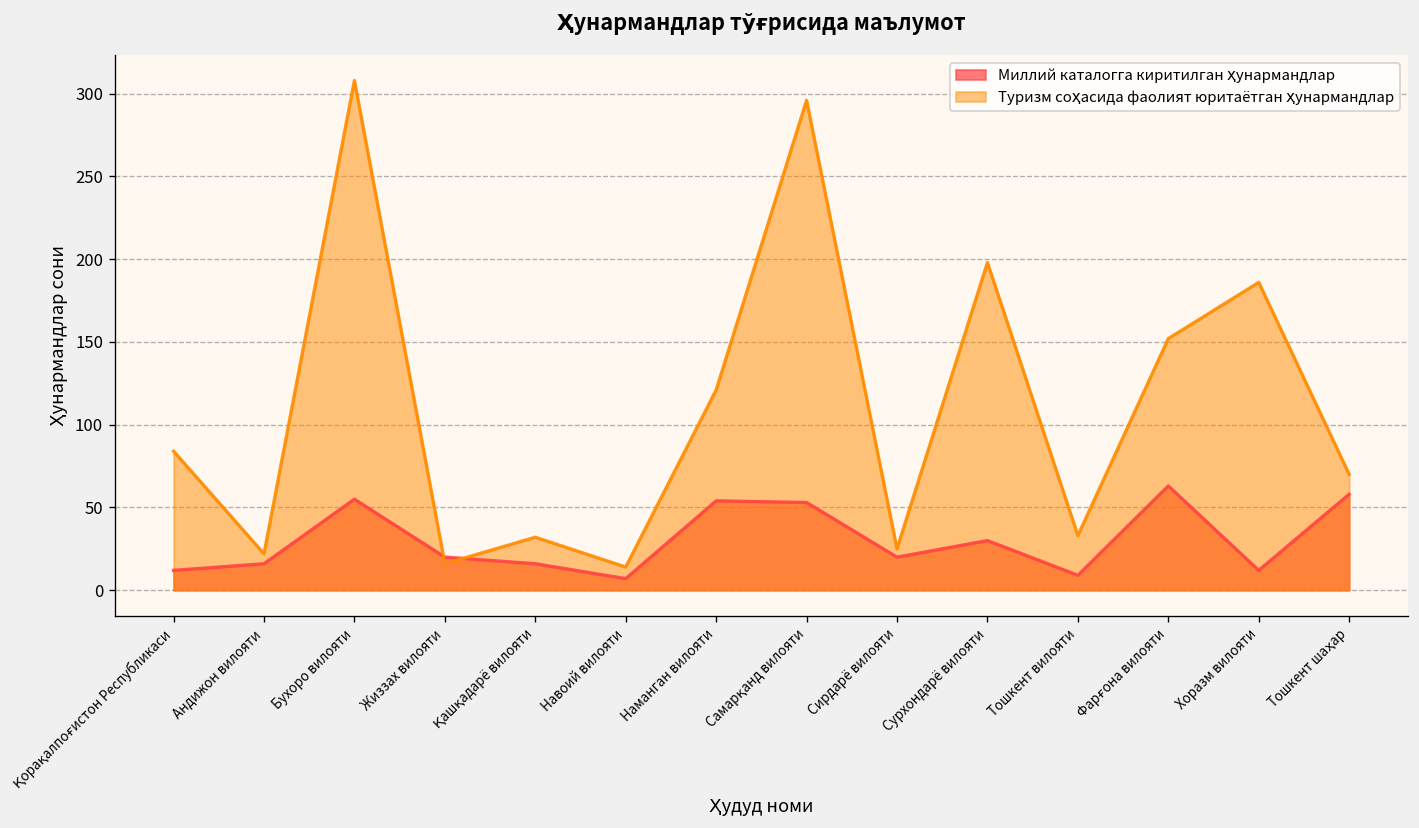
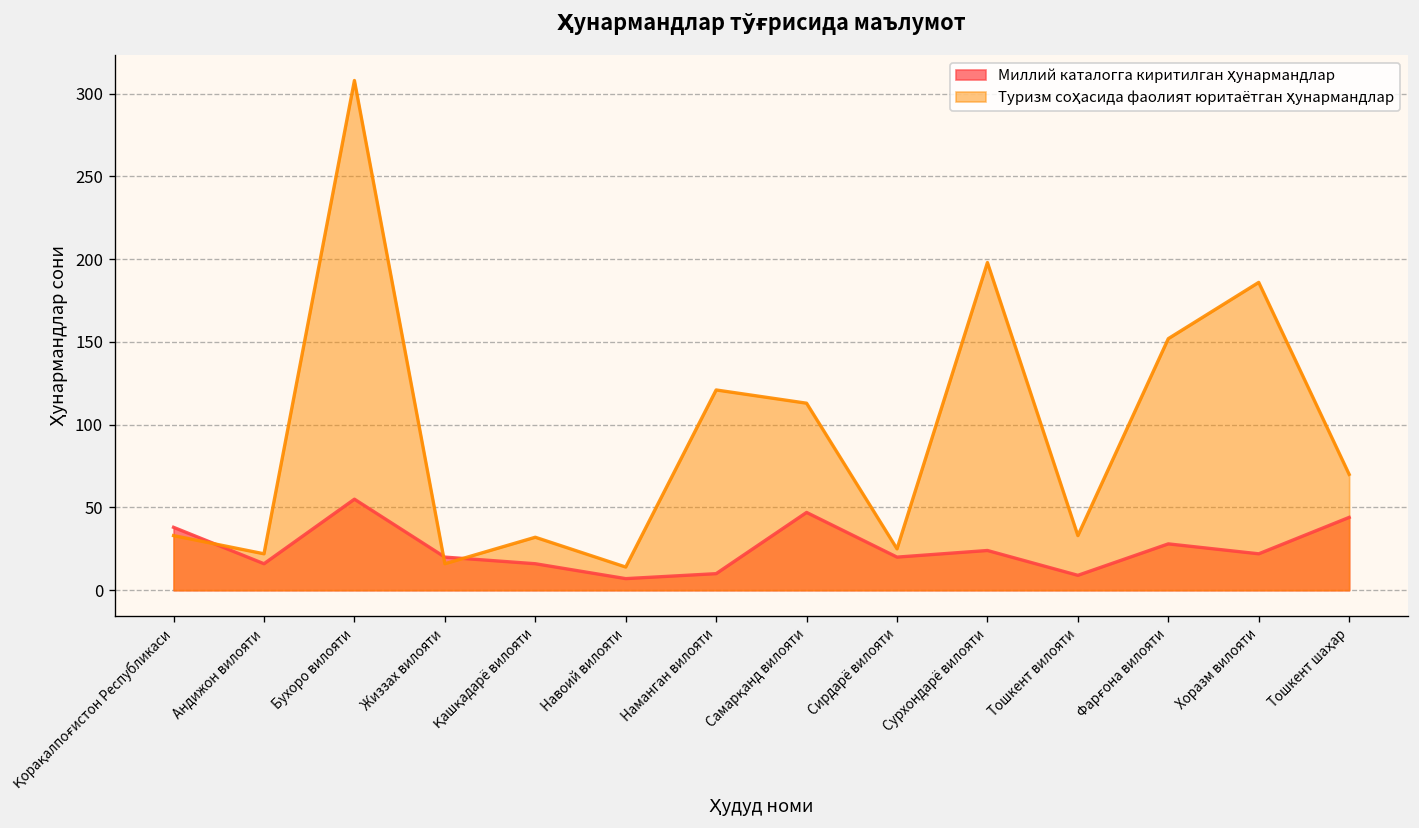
  {
    "Миллий каталогга киритилган ҳунармандлар": {
-     "Қорақалпоғистон Республикаси": 12,
+     "Қорақалпоғистон Республикаси": 38,
      "Андижон вилояти": 16,
      "Бухоро вилояти": 55,
      "Жиззах вилояти": 20,
      "Қашқадарё вилояти": 16,
      "Навоий вилояти": 7,
-     "Наманган вилояти": 54,
-     "Самарқанд вилояти": 53,
+     "Наманган вилояти": 10,
+     "Самарқанд вилояти": 47,
      "Сирдарё вилояти": 20,
-     "Сурхондарё вилояти": 30,
+     "Сурхондарё вилояти": 24,
      "Тошкент вилояти": 9,
-     "Фарғона вилояти": 63,
-     "Хоразм вилояти": 12,
-     "Тошкент шаҳар": 58
+     "Фарғона вилояти": 28,
+     "Хоразм вилояти": 22,
+     "Тошкент шаҳар": 44
    },
    "Туризм соҳасида фаолият юритаётган ҳунармандлар": {
-     "Қорақалпоғистон Республикаси": 84,
+     "Қорақалпоғистон Республикаси": 33,
      "Андижон вилояти": 22,
      "Бухоро вилояти": 308,
      "Жиззах вилояти": 16,
      "Қашқадарё вилояти": 32,
      "Навоий вилояти": 14,
      "Наманган вилояти": 121,
-     "Самарқанд вилояти": 296,
+     "Самарқанд вилояти": 113,
      "Сирдарё вилояти": 25,
      "Сурхондарё вилояти": 198,
      "Тошкент вилояти": 33,
      "Фарғона вилояти": 152,
      "Хоразм вилояти": 186,
      "Тошкент шаҳар": 70
    }
  }
